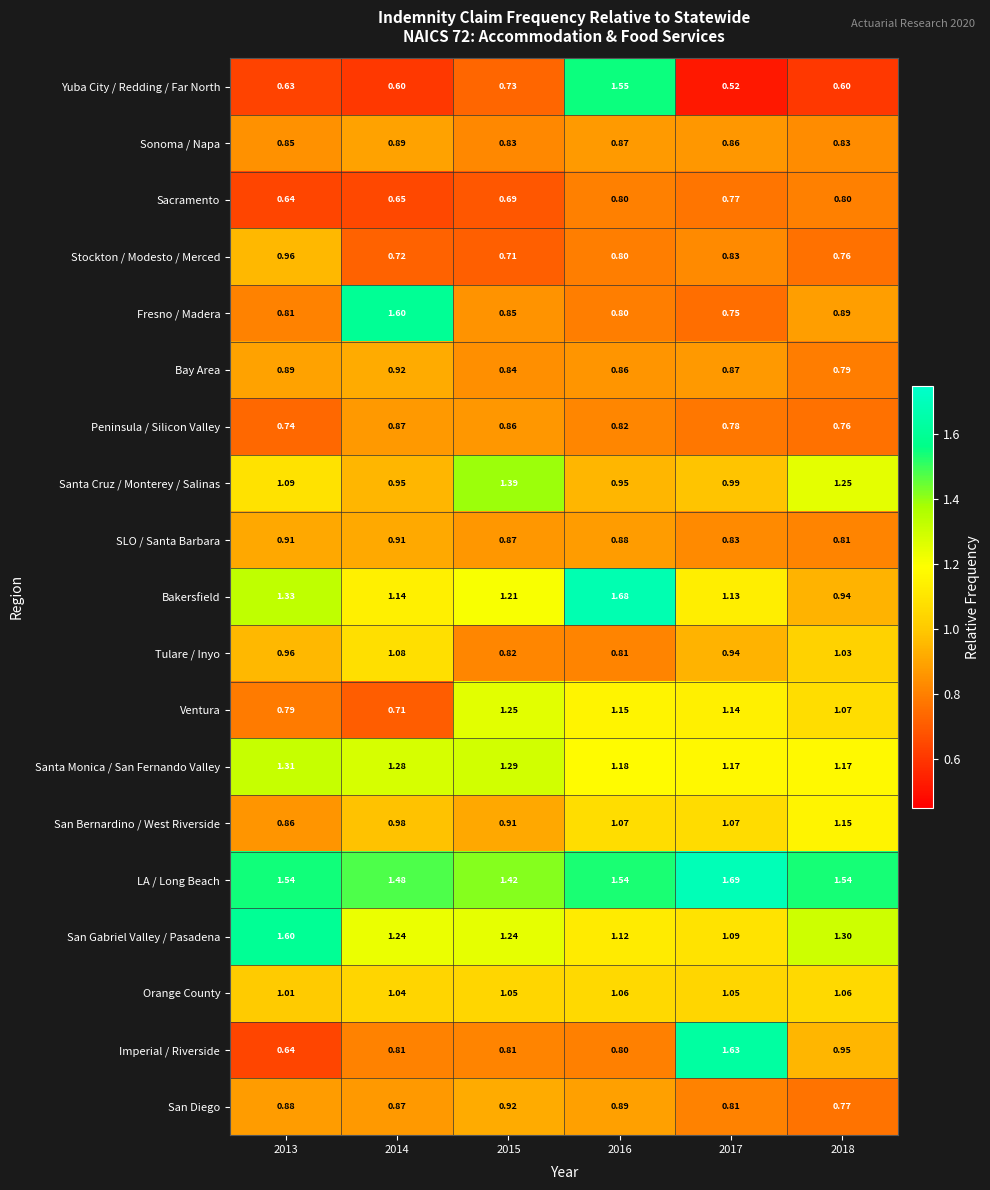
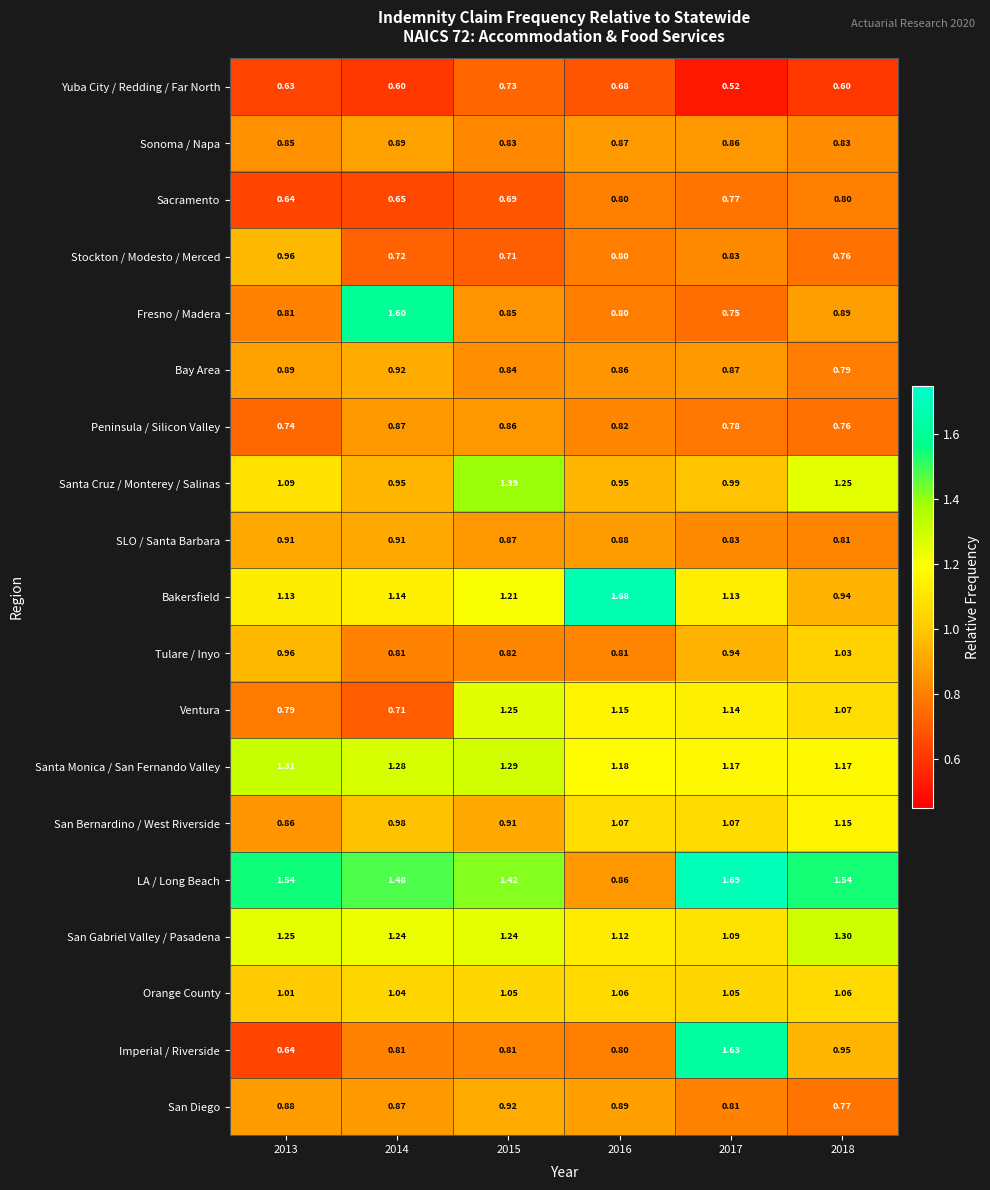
  {
    "Yuba City / Redding / Far North": {
      "2013": 0.63,
      "2014": 0.60,
      "2015": 0.73,
-     "2016": 1.55,
+     "2016": 0.68,
      "2017": 0.52,
      "2018": 0.60
    },
    "Sonoma / Napa": {
      "2013": 0.85,
      "2014": 0.89,
      "2015": 0.83,
      "2016": 0.87,
      "2017": 0.86,
      "2018": 0.83
    },
    "Sacramento": {
      "2013": 0.64,
      "2014": 0.65,
      "2015": 0.69,
      "2016": 0.80,
      "2017": 0.77,
      "2018": 0.80
    },
    "Stockton / Modesto / Merced": {
      "2013": 0.96,
      "2014": 0.72,
      "2015": 0.71,
      "2016": 0.80,
      "2017": 0.83,
      "2018": 0.76
    },
    "Fresno / Madera": {
      "2013": 0.81,
      "2014": 1.60,
      "2015": 0.85,
      "2016": 0.80,
      "2017": 0.75,
      "2018": 0.89
    },
    "Bay Area": {
      "2013": 0.89,
      "2014": 0.92,
      "2015": 0.84,
      "2016": 0.86,
      "2017": 0.87,
      "2018": 0.79
    },
    "Peninsula / Silicon Valley": {
      "2013": 0.74,
      "2014": 0.87,
      "2015": 0.86,
      "2016": 0.82,
      "2017": 0.78,
      "2018": 0.76
    },
    "Santa Cruz / Monterey / Salinas": {
      "2013": 1.09,
      "2014": 0.95,
      "2015": 1.39,
      "2016": 0.95,
      "2017": 0.99,
      "2018": 1.25
    },
    "SLO / Santa Barbara": {
      "2013": 0.91,
      "2014": 0.91,
      "2015": 0.87,
      "2016": 0.88,
      "2017": 0.83,
      "2018": 0.81
    },
    "Bakersfield": {
-     "2013": 1.33,
+     "2013": 1.13,
      "2014": 1.14,
      "2015": 1.21,
      "2016": 1.68,
      "2017": 1.13,
      "2018": 0.94
    },
    "Tulare / Inyo": {
      "2013": 0.96,
-     "2014": 1.08,
+     "2014": 0.81,
      "2015": 0.82,
      "2016": 0.81,
      "2017": 0.94,
      "2018": 1.03
    },
    "Ventura": {
      "2013": 0.79,
      "2014": 0.71,
      "2015": 1.25,
      "2016": 1.15,
      "2017": 1.14,
      "2018": 1.07
    },
    "Santa Monica / San Fernando Valley": {
      "2013": 1.31,
      "2014": 1.28,
      "2015": 1.29,
      "2016": 1.18,
      "2017": 1.17,
      "2018": 1.17
    },
    "San Bernardino / West Riverside": {
      "2013": 0.86,
      "2014": 0.98,
      "2015": 0.91,
      "2016": 1.07,
      "2017": 1.07,
      "2018": 1.15
    },
    "LA / Long Beach": {
      "2013": 1.54,
      "2014": 1.48,
      "2015": 1.42,
-     "2016": 1.54,
+     "2016": 0.86,
      "2017": 1.69,
      "2018": 1.54
    },
    "San Gabriel Valley / Pasadena": {
-     "2013": 1.60,
+     "2013": 1.25,
      "2014": 1.24,
      "2015": 1.24,
      "2016": 1.12,
      "2017": 1.09,
      "2018": 1.30
    },
    "Orange County": {
      "2013": 1.01,
      "2014": 1.04,
      "2015": 1.05,
      "2016": 1.06,
      "2017": 1.05,
      "2018": 1.06
    },
    "Imperial / Riverside": {
      "2013": 0.64,
      "2014": 0.81,
      "2015": 0.81,
      "2016": 0.80,
      "2017": 1.63,
      "2018": 0.95
    },
    "San Diego": {
      "2013": 0.88,
      "2014": 0.87,
      "2015": 0.92,
      "2016": 0.89,
      "2017": 0.81,
      "2018": 0.77
    }
  }
